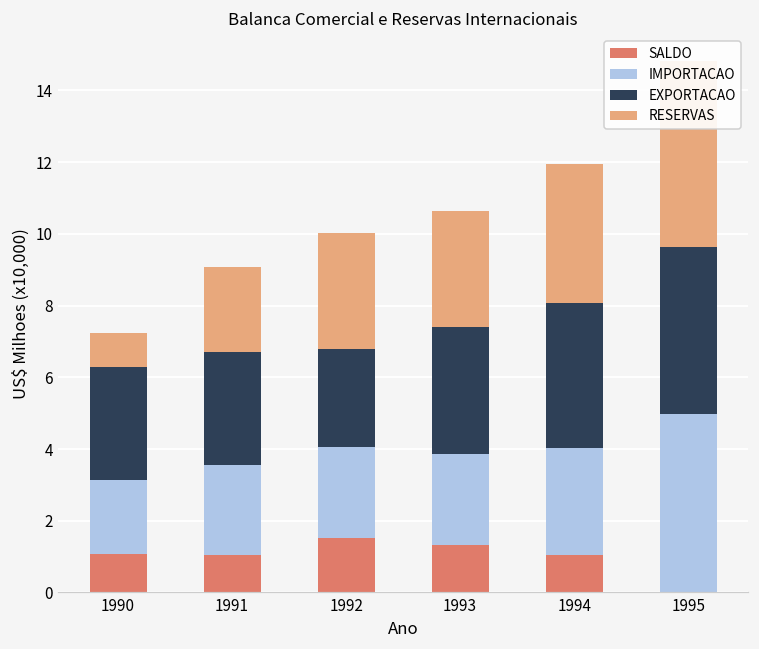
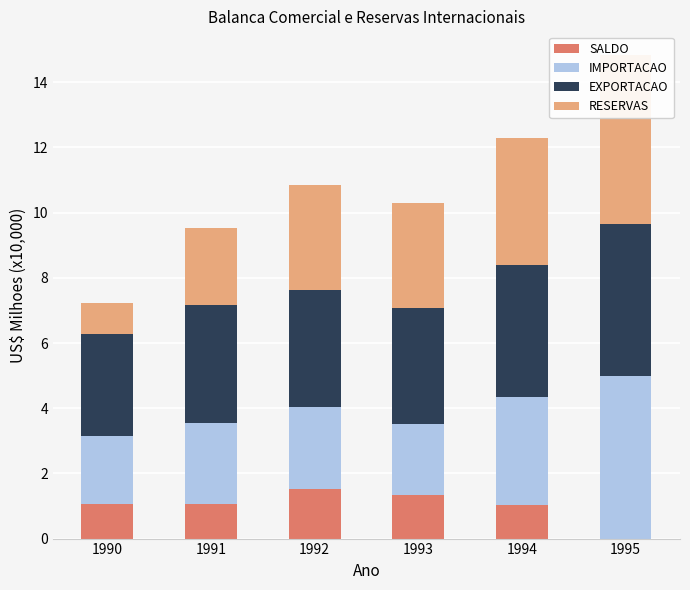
  {
    "IMPORTACAO": {
      "1990": 2.1,
      "1991": 2.5,
      "1992": 2.5,
-     "1993": 2.5,
-     "1994": 3.0,
+     "1993": 2.2,
+     "1994": 3.3,
      "1995": 5.0
    },
    "EXPORTACAO": {
      "1990": 3.1,
-     "1991": 3.2,
-     "1992": 2.8,
+     "1991": 3.6,
+     "1992": 3.6,
      "1993": 3.6,
      "1994": 4.0,
      "1995": 4.7
    }
  }
